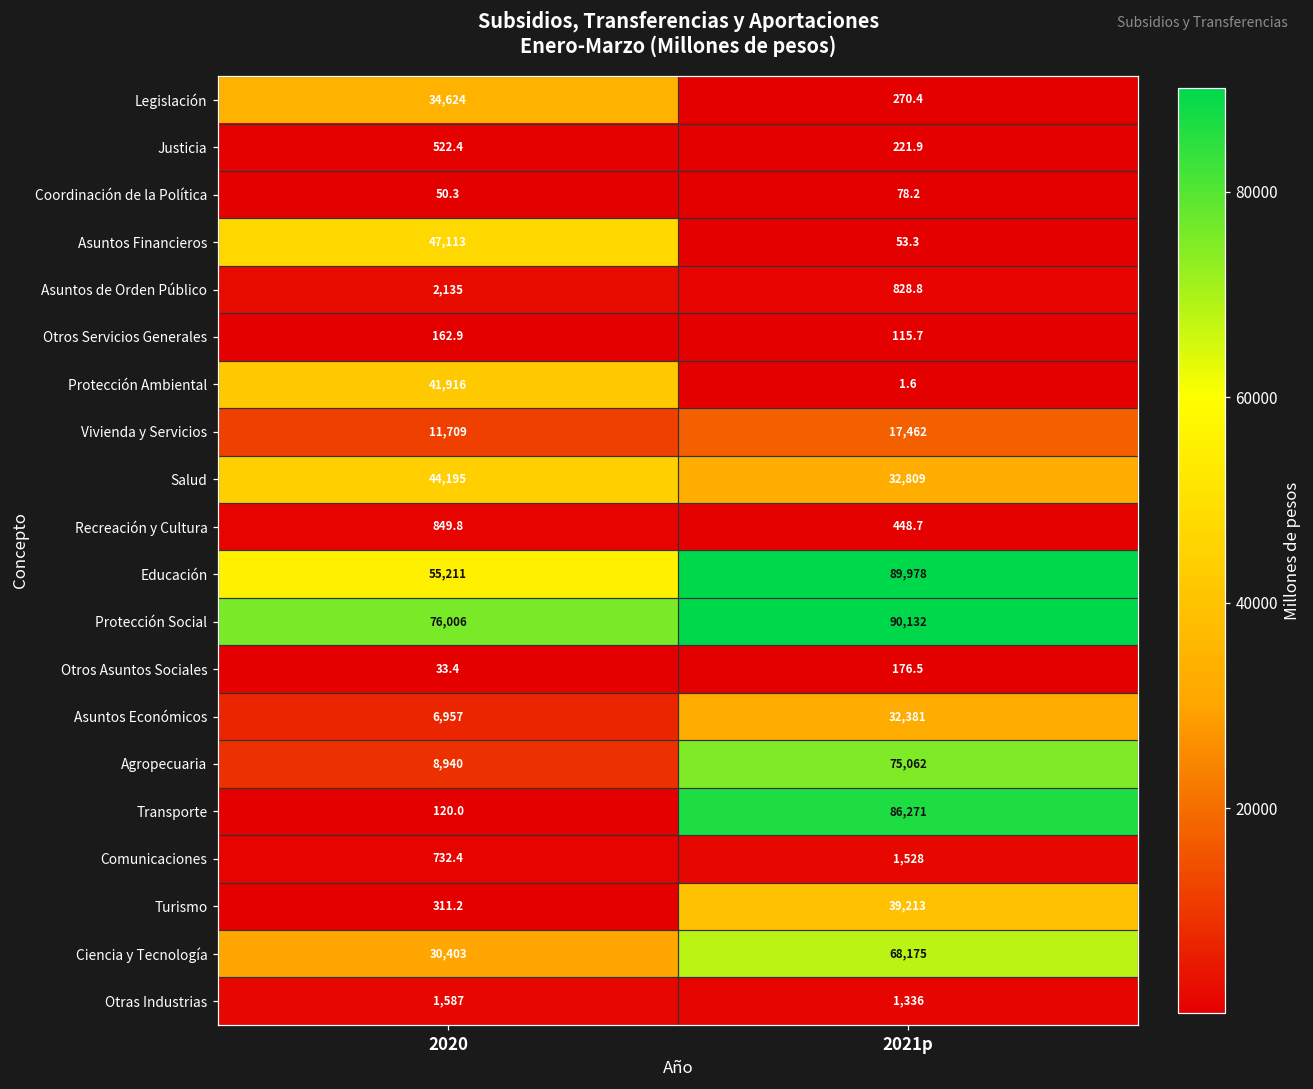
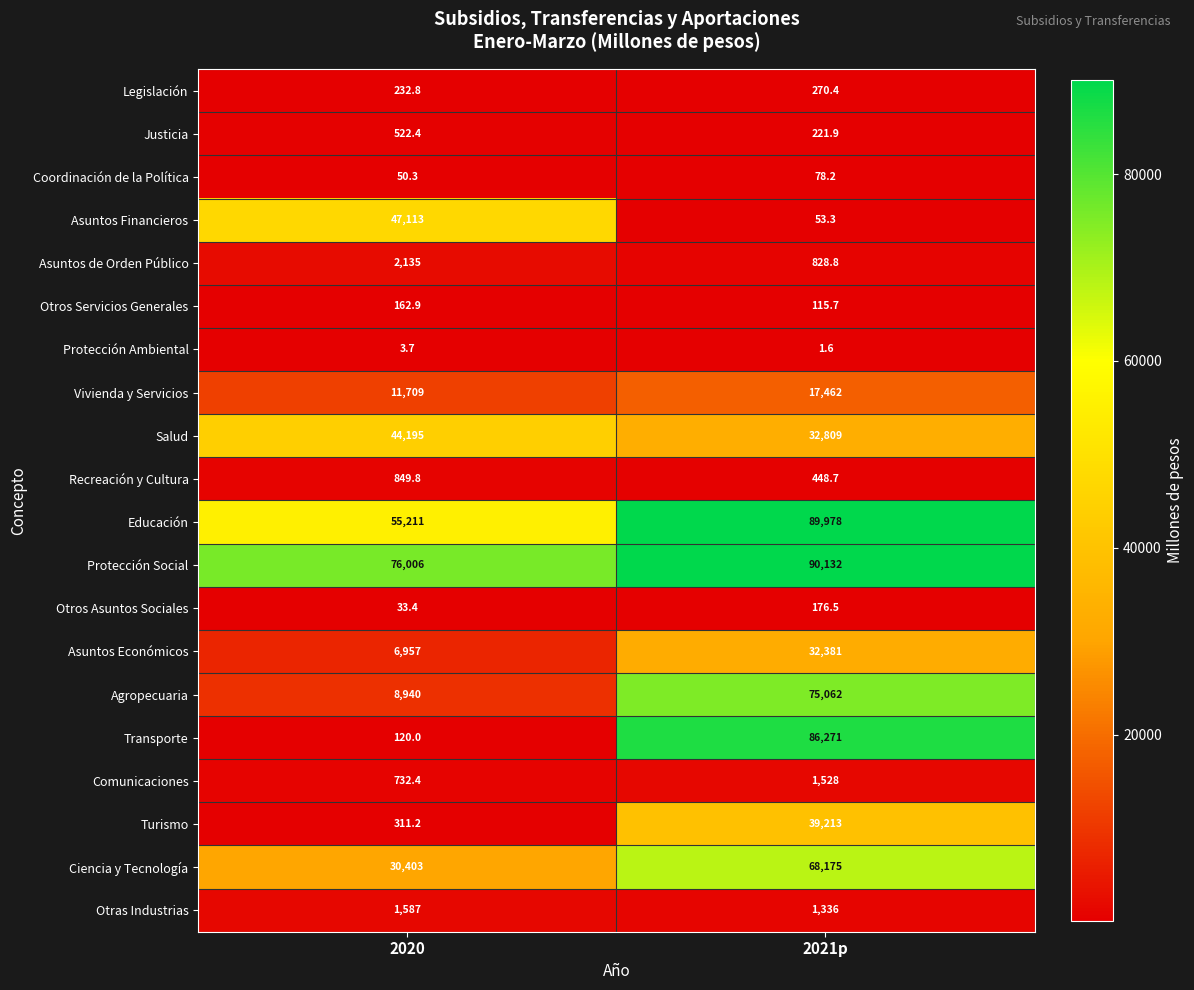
  {
    "Legislación": {
-     "2020": "34,624",
+     "2020": "232.8",
      "2021p": "270.4"
    },
    "Justicia": {
      "2020": "522.4",
      "2021p": "221.9"
    },
    "Coordinación de la Política": {
      "2020": "50.3",
      "2021p": "78.2"
    },
    "Asuntos Financieros": {
      "2020": "47,113",
      "2021p": "53.3"
    },
    "Asuntos de Orden Público": {
      "2020": "2,135",
      "2021p": "828.8"
    },
    "Otros Servicios Generales": {
      "2020": "162.9",
      "2021p": "115.7"
    },
    "Protección Ambiental": {
-     "2020": "41,916",
+     "2020": "3.7",
      "2021p": "1.6"
    },
    "Vivienda y Servicios": {
      "2020": "11,709",
      "2021p": "17,462"
    },
    "Salud": {
      "2020": "44,195",
      "2021p": "32,809"
    },
    "Recreación y Cultura": {
      "2020": "849.8",
      "2021p": "448.7"
    },
    "Educación": {
      "2020": "55,211",
      "2021p": "89,978"
    },
    "Protección Social": {
      "2020": "76,006",
      "2021p": "90,132"
    },
    "Otros Asuntos Sociales": {
      "2020": "33.4",
      "2021p": "176.5"
    },
    "Asuntos Económicos": {
      "2020": "6,957",
      "2021p": "32,381"
    },
    "Agropecuaria": {
      "2020": "8,940",
      "2021p": "75,062"
    },
    "Transporte": {
      "2020": "120.0",
      "2021p": "86,271"
    },
    "Comunicaciones": {
      "2020": "732.4",
      "2021p": "1,528"
    },
    "Turismo": {
      "2020": "311.2",
      "2021p": "39,213"
    },
    "Ciencia y Tecnología": {
      "2020": "30,403",
      "2021p": "68,175"
    },
    "Otras Industrias": {
      "2020": "1,587",
      "2021p": "1,336"
    }
  }
